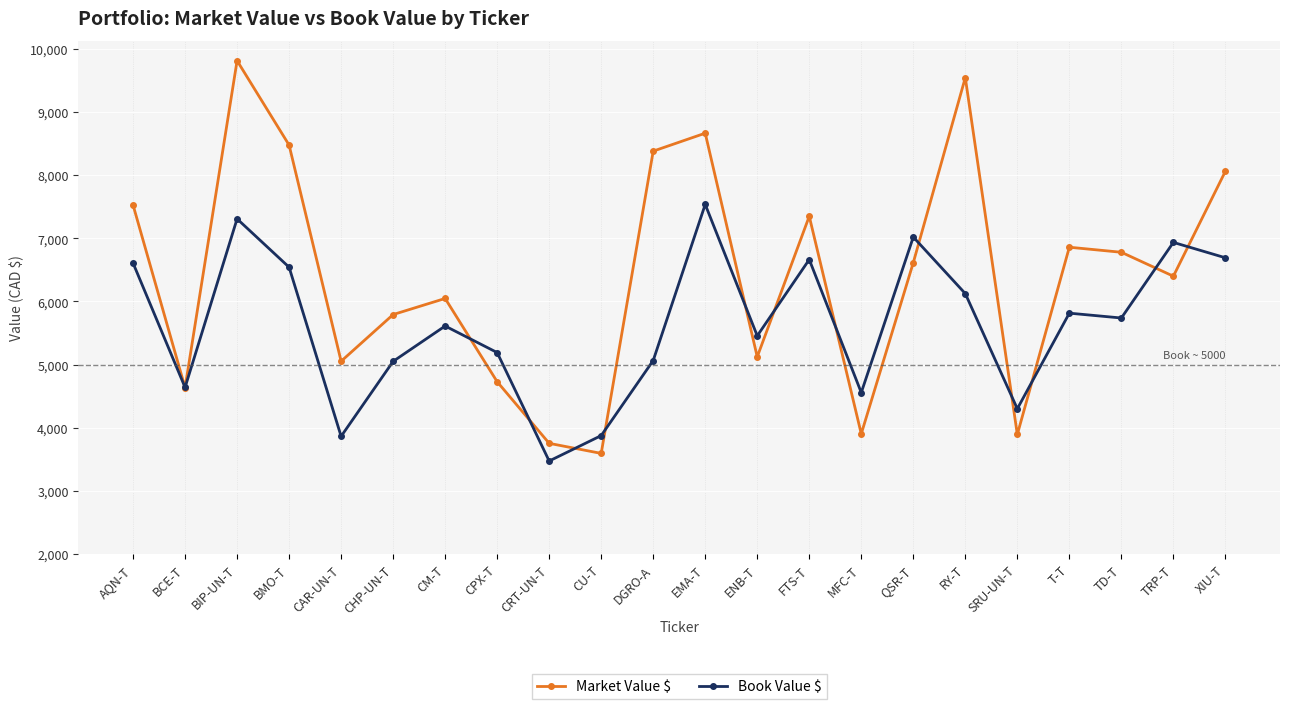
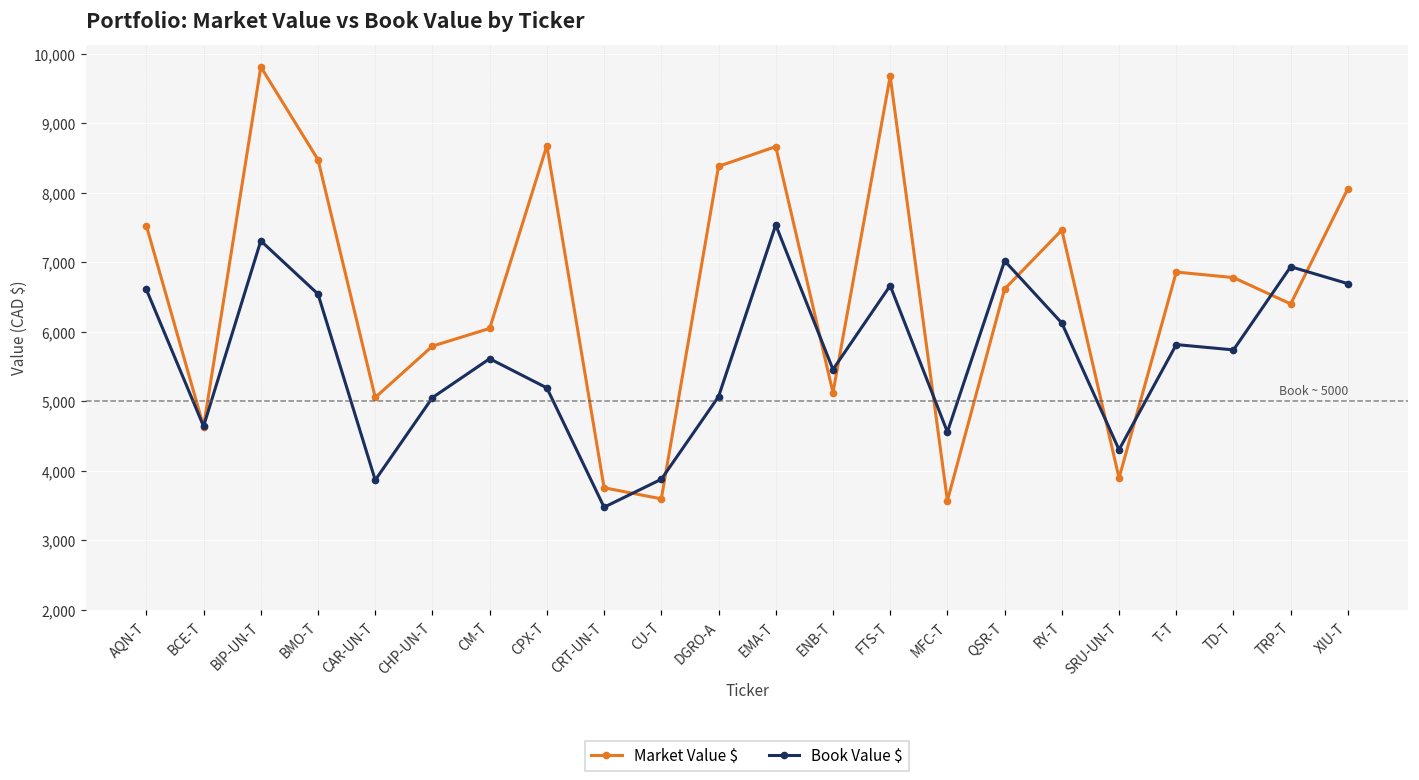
  {
    "Market Value $": {
      "AQN-T": "7,500",
      "BIP-UN-T": "9,800",
      "BMO-T": "8,500",
      "CAR-UN-T": "5,100",
      "CHP-UN-T": "5,800",
      "CM-T": "6,000",
-     "CPX-T": "4,700",
+     "CPX-T": "8,700",
      "CRT-UN-T": "3,800",
      "CU-T": "3,600",
      "DGRO-A": "8,400",
      "EMA-T": "8,700",
      "ENB-T": "5,100",
-     "FTS-T": "7,300",
-     "MFC-T": "3,900",
+     "FTS-T": "9,700",
+     "MFC-T": "3,600",
      "QSR-T": "6,600",
-     "RY-T": "9,500",
+     "RY-T": "7,500",
      "SRU-UN-T": "3,900",
      "T-T": "6,900",
      "TD-T": "6,800",
      "TRP-T": "6,400",
      "XIU-T": "8,100"
    },
    "Book Value $": {
      "AQN-T": "6,600",
      "BIP-UN-T": "7,300",
      "BMO-T": "6,500",
      "CAR-UN-T": "3,900",
      "CHP-UN-T": "5,100",
      "CM-T": "5,600",
      "CPX-T": "5,200",
      "CRT-UN-T": "3,500",
      "CU-T": "3,900",
      "DGRO-A": "5,100",
      "EMA-T": "7,500",
      "ENB-T": "5,500",
      "FTS-T": "6,700",
      "MFC-T": "4,600",
      "QSR-T": "7,000",
      "RY-T": "6,100",
      "SRU-UN-T": "4,300",
      "T-T": "5,800",
      "TD-T": "5,700",
      "TRP-T": "6,900",
      "XIU-T": "6,700"
    }
  }
